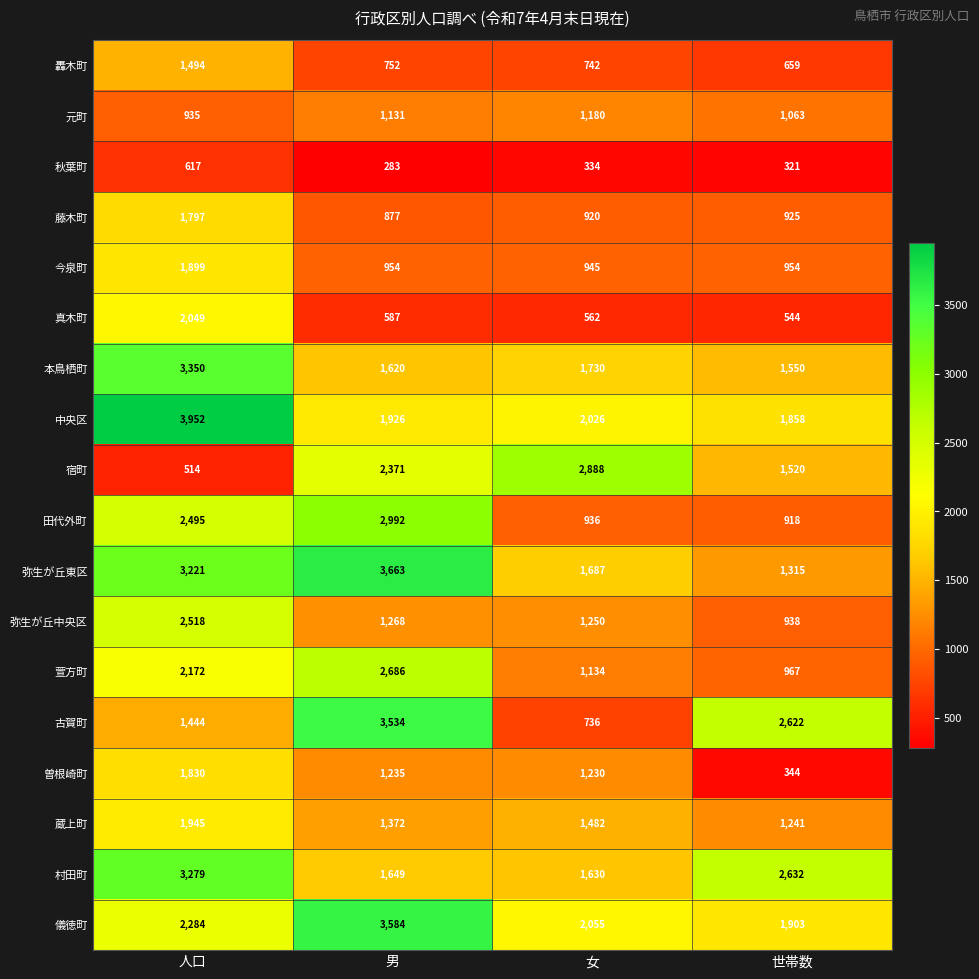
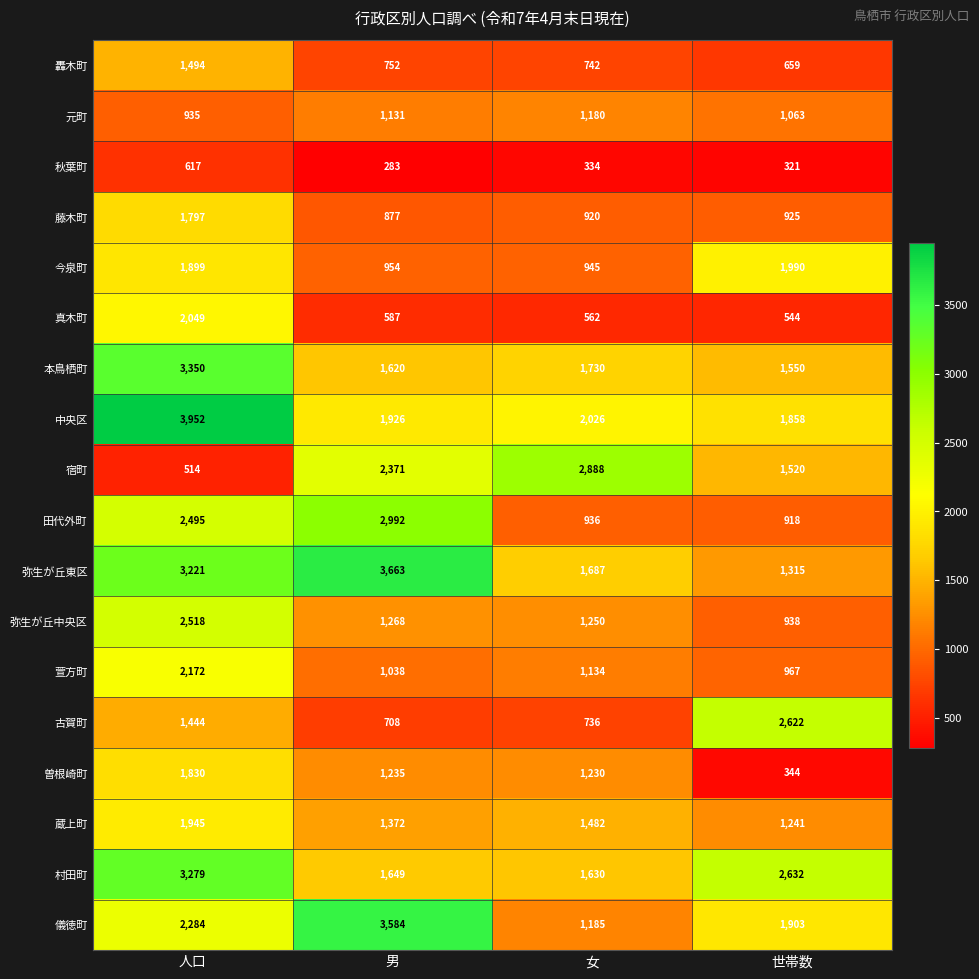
  {
    "轟木町": {
      "人口": "1,494",
      "男": "752",
      "女": "742",
      "世帯数": "659"
    },
    "元町": {
      "人口": "935",
      "男": "1,131",
      "女": "1,180",
      "世帯数": "1,063"
    },
    "秋葉町": {
      "人口": "617",
      "男": "283",
      "女": "334",
      "世帯数": "321"
    },
    "藤木町": {
      "人口": "1,797",
      "男": "877",
      "女": "920",
      "世帯数": "925"
    },
    "今泉町": {
      "人口": "1,899",
      "男": "954",
      "女": "945",
-     "世帯数": "954"
+     "世帯数": "1,990"
    },
    "真木町": {
      "人口": "2,049",
      "男": "587",
      "女": "562",
      "世帯数": "544"
    },
    "本鳥栖町": {
      "人口": "3,350",
      "男": "1,620",
      "女": "1,730",
      "世帯数": "1,550"
    },
    "中央区": {
      "人口": "3,952",
      "男": "1,926",
      "女": "2,026",
      "世帯数": "1,858"
    },
    "宿町": {
      "人口": "514",
      "男": "2,371",
      "女": "2,888",
      "世帯数": "1,520"
    },
    "田代外町": {
      "人口": "2,495",
      "男": "2,992",
      "女": "936",
      "世帯数": "918"
    },
    "弥生が丘東区": {
      "人口": "3,221",
      "男": "3,663",
      "女": "1,687",
      "世帯数": "1,315"
    },
    "弥生が丘中央区": {
      "人口": "2,518",
      "男": "1,268",
      "女": "1,250",
      "世帯数": "938"
    },
    "萱方町": {
      "人口": "2,172",
-     "男": "2,686",
+     "男": "1,038",
      "女": "1,134",
      "世帯数": "967"
    },
    "古賀町": {
      "人口": "1,444",
-     "男": "3,534",
+     "男": "708",
      "女": "736",
      "世帯数": "2,622"
    },
    "曽根崎町": {
      "人口": "1,830",
      "男": "1,235",
      "女": "1,230",
      "世帯数": "344"
    },
    "蔵上町": {
      "人口": "1,945",
      "男": "1,372",
      "女": "1,482",
      "世帯数": "1,241"
    },
    "村田町": {
      "人口": "3,279",
      "男": "1,649",
      "女": "1,630",
      "世帯数": "2,632"
    },
    "儀徳町": {
      "人口": "2,284",
      "男": "3,584",
-     "女": "2,055",
+     "女": "1,185",
      "世帯数": "1,903"
    }
  }
